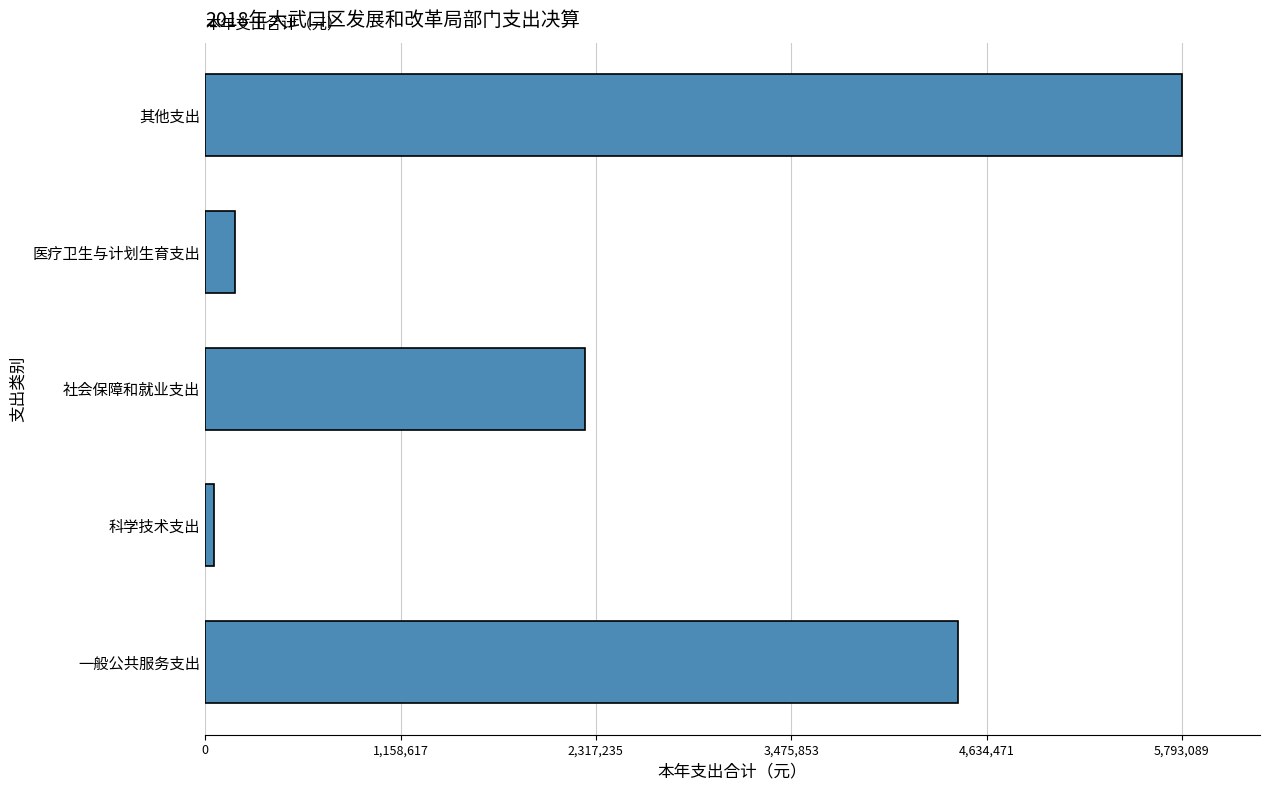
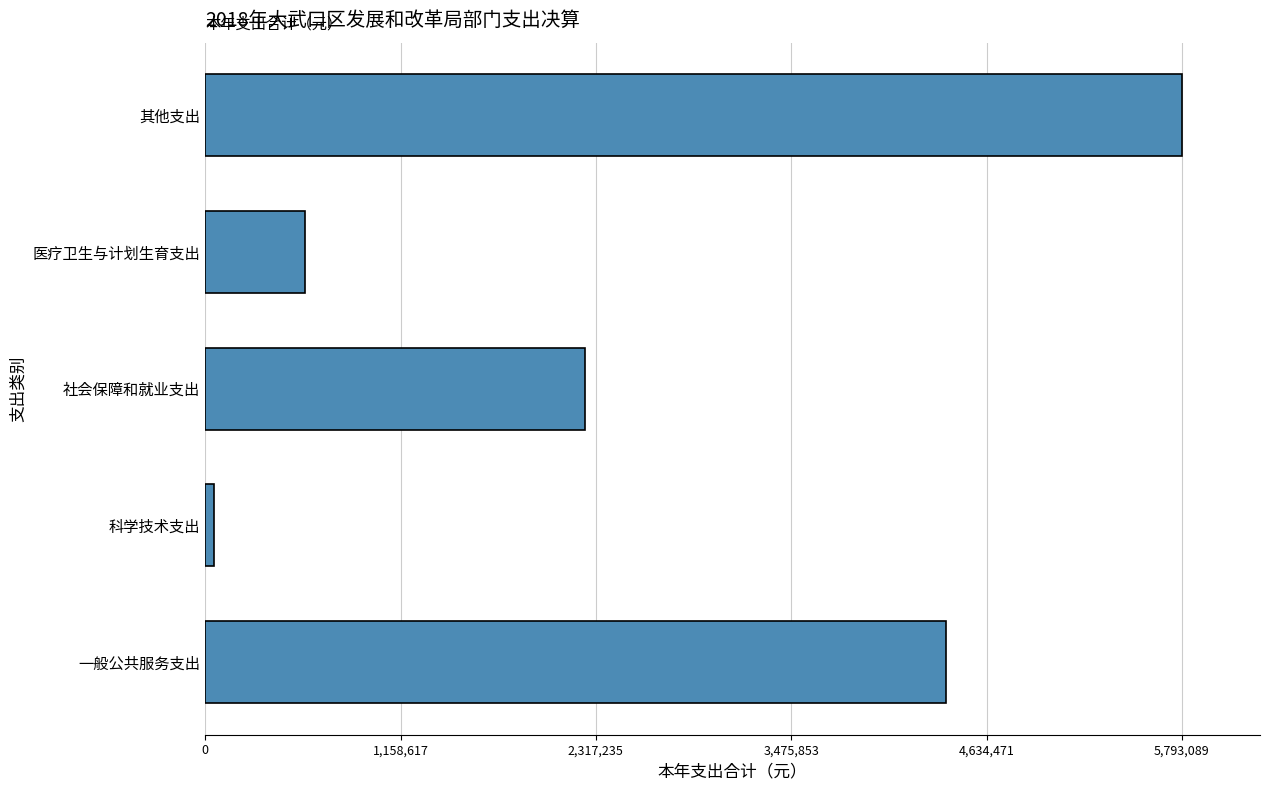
  {
    "其他支出": "5,790,000",
-   "医疗卫生与计划生育支出": "180,000",
+   "医疗卫生与计划生育支出": "590,000",
    "社会保障和就业支出": "2,250,000",
    "科学技术支出": "50,000",
-   "一般公共服务支出": "4,470,000"
+   "一般公共服务支出": "4,400,000"
  }
